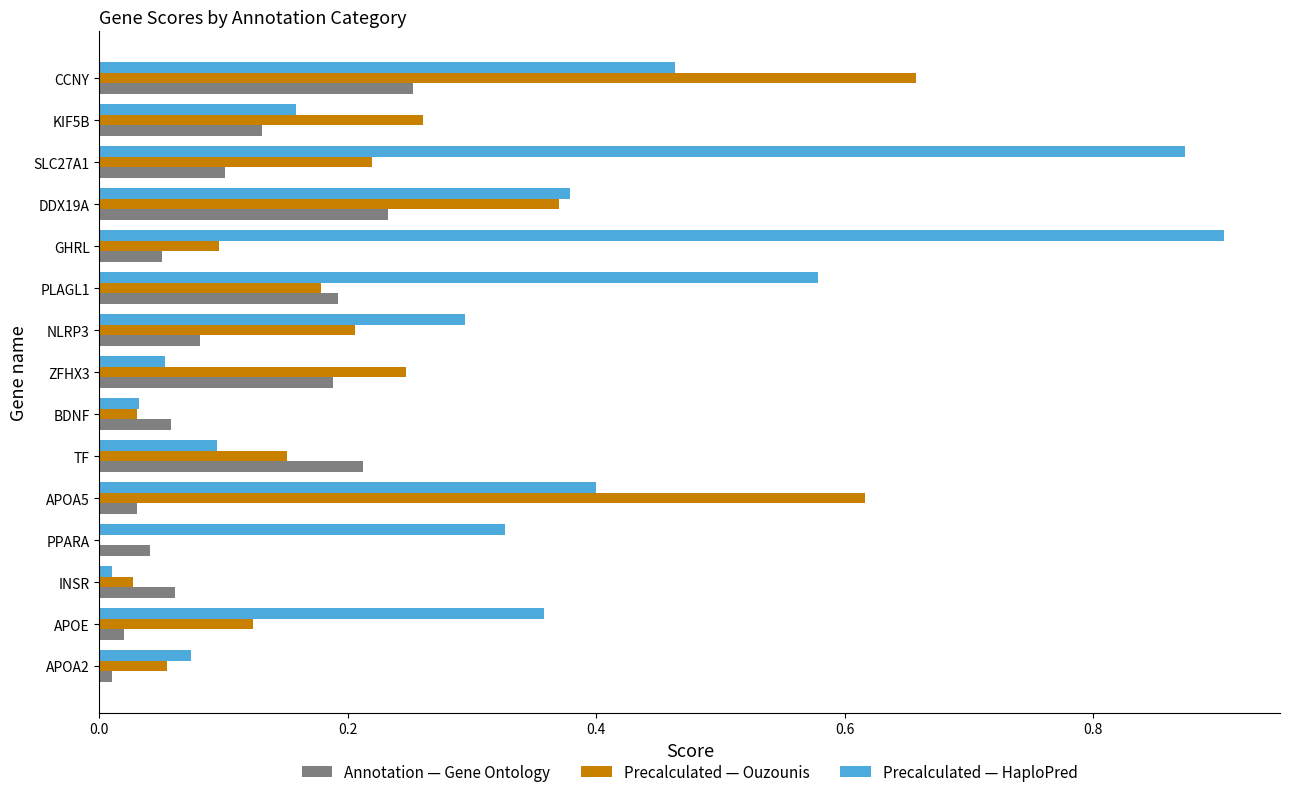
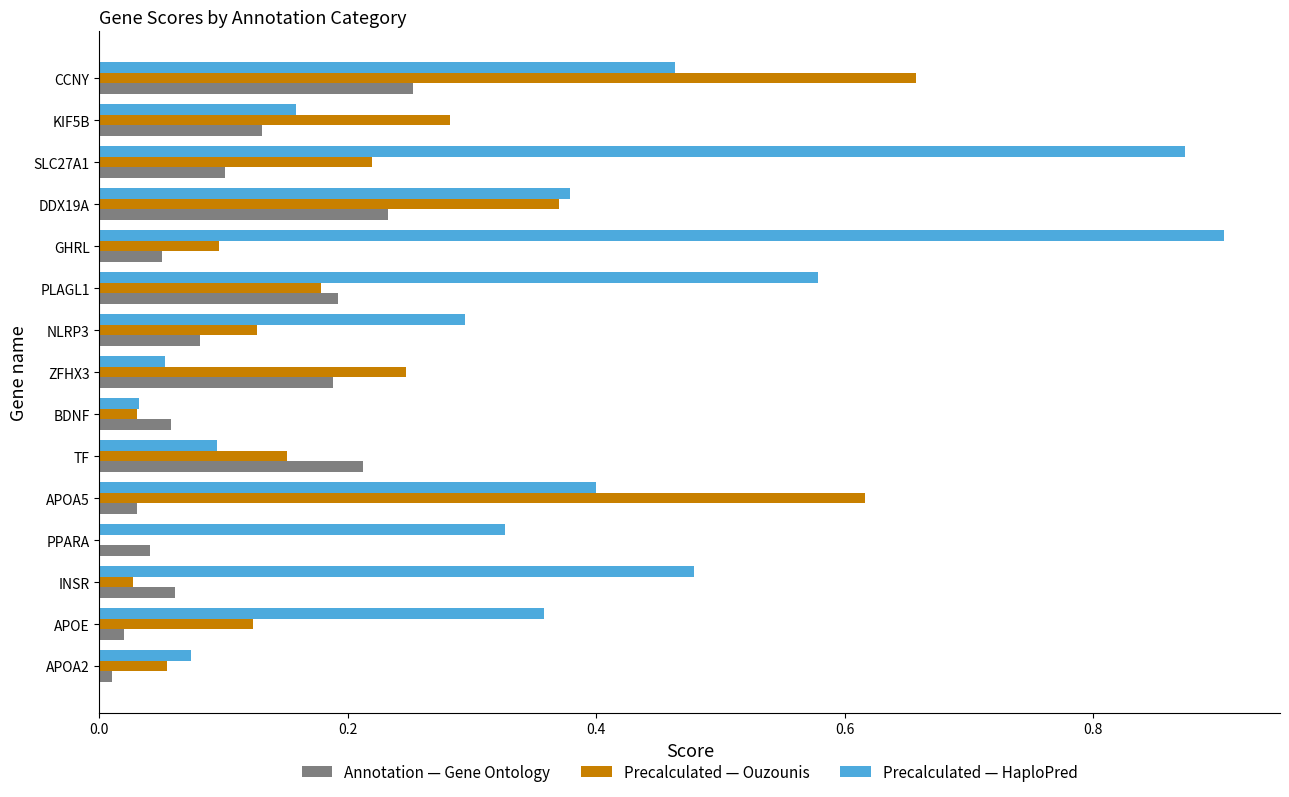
  {
    "Annotation — Gene Ontology": {
      "CCNY": 0.253,
      "KIF5B": 0.131,
      "SLC27A1": 0.101,
      "DDX19A": 0.232,
      "GHRL": 0.051,
      "PLAGL1": 0.192,
      "NLRP3": 0.081,
      "ZFHX3": 0.188,
      "BDNF": 0.058,
      "TF": 0.212,
      "APOA5": 0.030,
      "PPARA": 0.040,
      "INSR": 0.061,
      "APOE": 0.020,
      "APOA2": 0.010
    },
    "Precalculated — Ouzounis": {
      "CCNY": 0.658,
-     "KIF5B": 0.260,
+     "KIF5B": 0.282,
      "SLC27A1": 0.219,
      "DDX19A": 0.370,
      "GHRL": 0.096,
      "PLAGL1": 0.178,
-     "NLRP3": 0.206,
+     "NLRP3": 0.127,
      "ZFHX3": 0.247,
      "BDNF": 0.030,
      "TF": 0.151,
      "APOA5": 0.616,
      "PPARA": 0.000,
      "INSR": 0.027,
      "APOE": 0.123,
      "APOA2": 0.055
    },
    "Precalculated — HaploPred": {
      "CCNY": 0.463,
      "KIF5B": 0.158,
      "SLC27A1": 0.874,
      "DDX19A": 0.379,
      "GHRL": 0.905,
      "PLAGL1": 0.579,
      "NLRP3": 0.295,
      "ZFHX3": 0.053,
      "BDNF": 0.032,
      "TF": 0.095,
      "APOA5": 0.400,
      "PPARA": 0.326,
-     "INSR": 0.011,
+     "INSR": 0.479,
      "APOE": 0.358,
      "APOA2": 0.074
    }
  }
